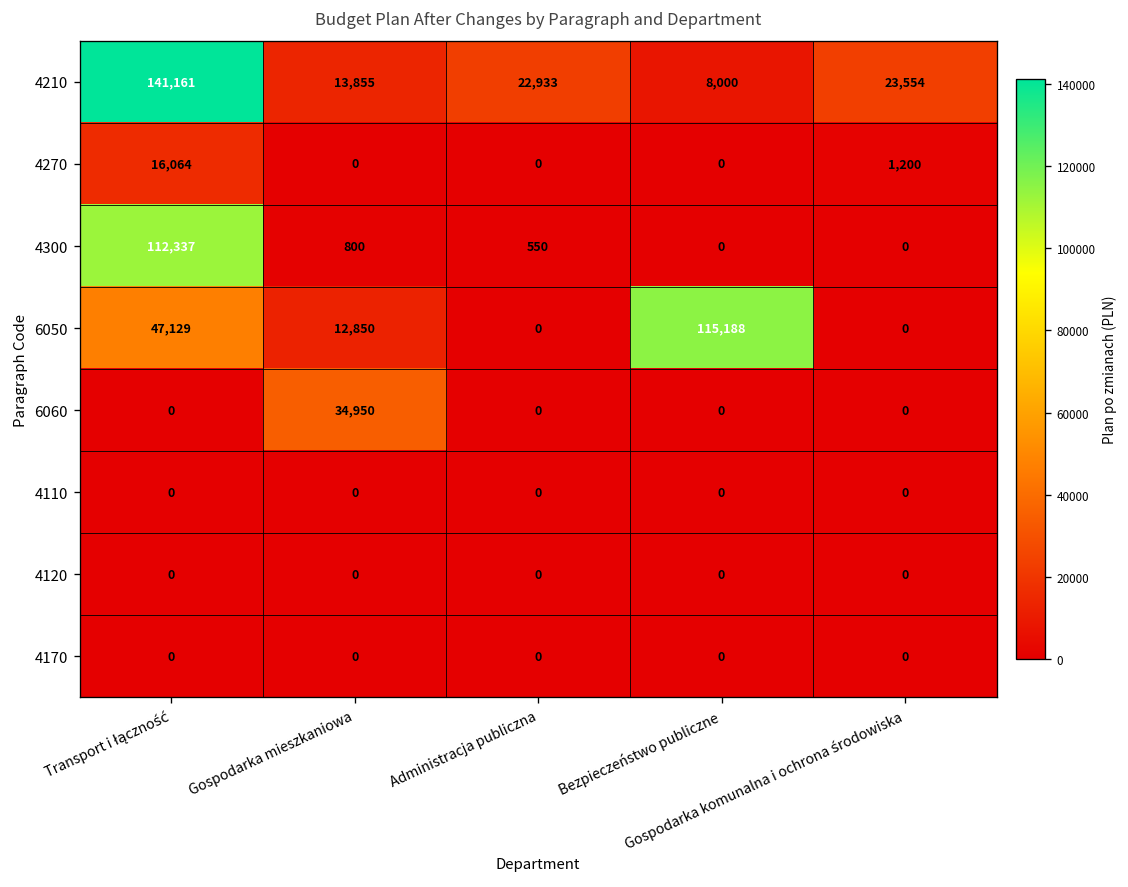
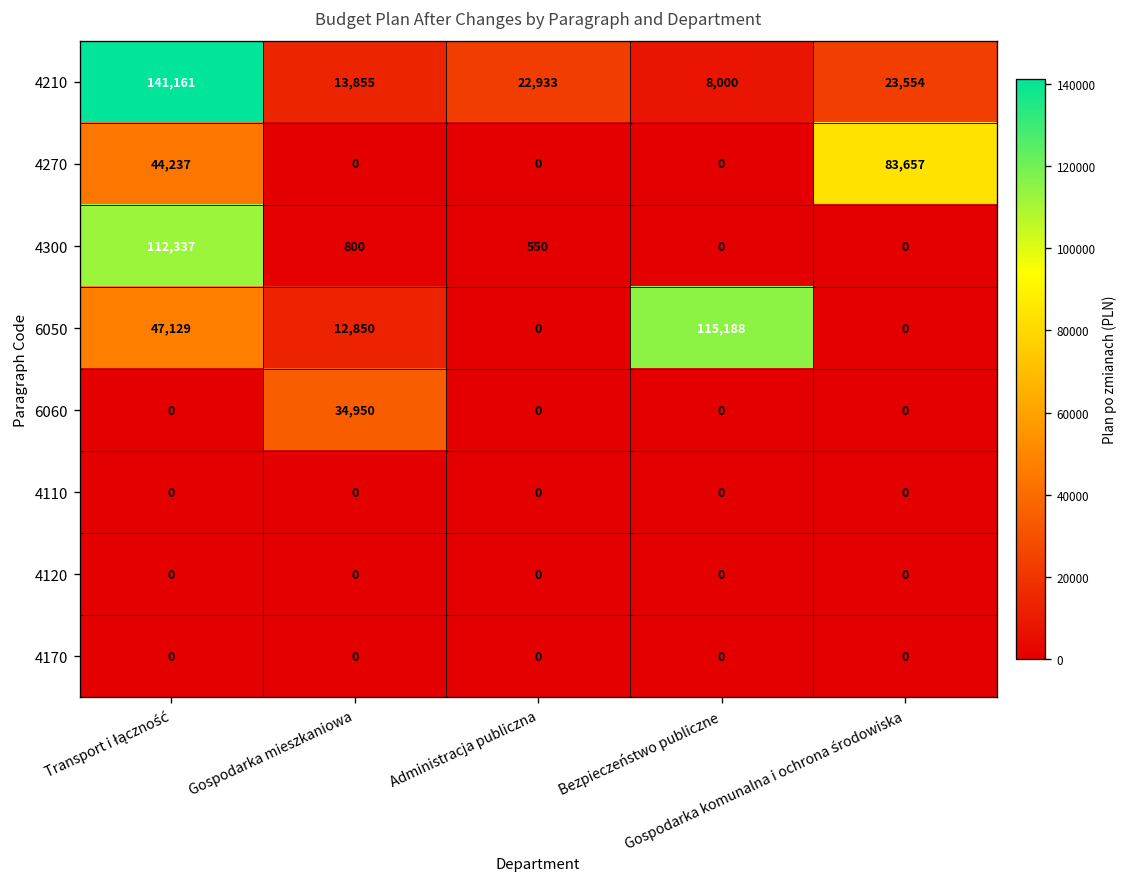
  {
    "4210": {
      "Transport i łączność": "141,161",
      "Gospodarka mieszkaniowa": "13,855",
      "Administracja publiczna": "22,933",
      "Bezpieczeństwo publiczne": "8,000",
      "Gospodarka komunalna i ochrona środowiska": "23,554"
    },
    "4270": {
-     "Transport i łączność": "16,064",
+     "Transport i łączność": "44,237",
      "Gospodarka mieszkaniowa": "0",
      "Administracja publiczna": "0",
      "Bezpieczeństwo publiczne": "0",
-     "Gospodarka komunalna i ochrona środowiska": "1,200"
+     "Gospodarka komunalna i ochrona środowiska": "83,657"
    },
    "4300": {
      "Transport i łączność": "112,337",
      "Gospodarka mieszkaniowa": "800",
      "Administracja publiczna": "550",
      "Bezpieczeństwo publiczne": "0",
      "Gospodarka komunalna i ochrona środowiska": "0"
    },
    "6050": {
      "Transport i łączność": "47,129",
      "Gospodarka mieszkaniowa": "12,850",
      "Administracja publiczna": "0",
      "Bezpieczeństwo publiczne": "115,188",
      "Gospodarka komunalna i ochrona środowiska": "0"
    },
    "6060": {
      "Transport i łączność": "0",
      "Gospodarka mieszkaniowa": "34,950",
      "Administracja publiczna": "0",
      "Bezpieczeństwo publiczne": "0",
      "Gospodarka komunalna i ochrona środowiska": "0"
    },
    "4110": {
      "Transport i łączność": "0",
      "Gospodarka mieszkaniowa": "0",
      "Administracja publiczna": "0",
      "Bezpieczeństwo publiczne": "0",
      "Gospodarka komunalna i ochrona środowiska": "0"
    },
    "4120": {
      "Transport i łączność": "0",
      "Gospodarka mieszkaniowa": "0",
      "Administracja publiczna": "0",
      "Bezpieczeństwo publiczne": "0",
      "Gospodarka komunalna i ochrona środowiska": "0"
    },
    "4170": {
      "Transport i łączność": "0",
      "Gospodarka mieszkaniowa": "0",
      "Administracja publiczna": "0",
      "Bezpieczeństwo publiczne": "0",
      "Gospodarka komunalna i ochrona środowiska": "0"
    }
  }
